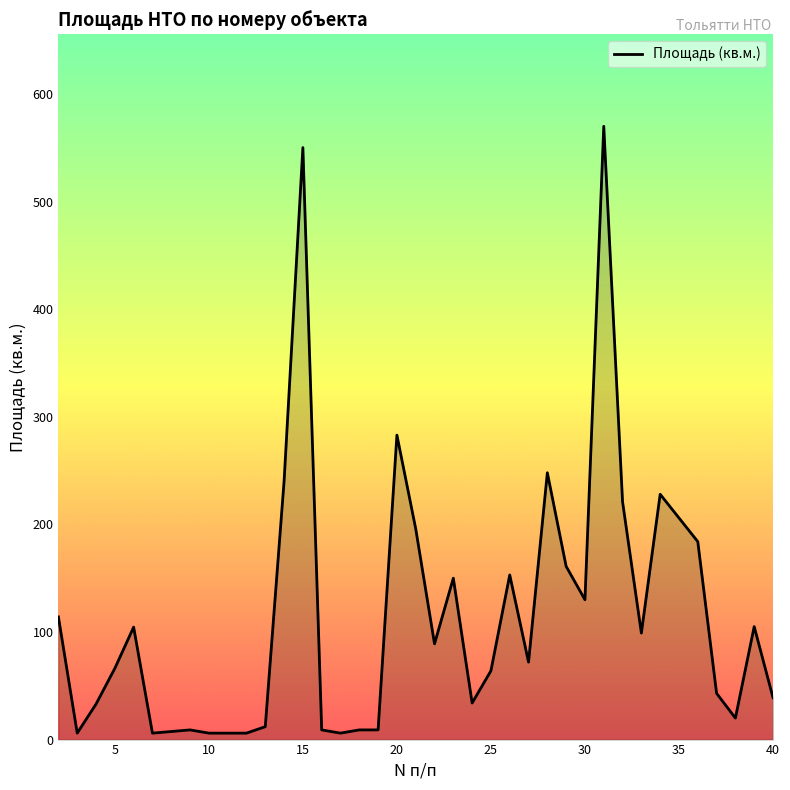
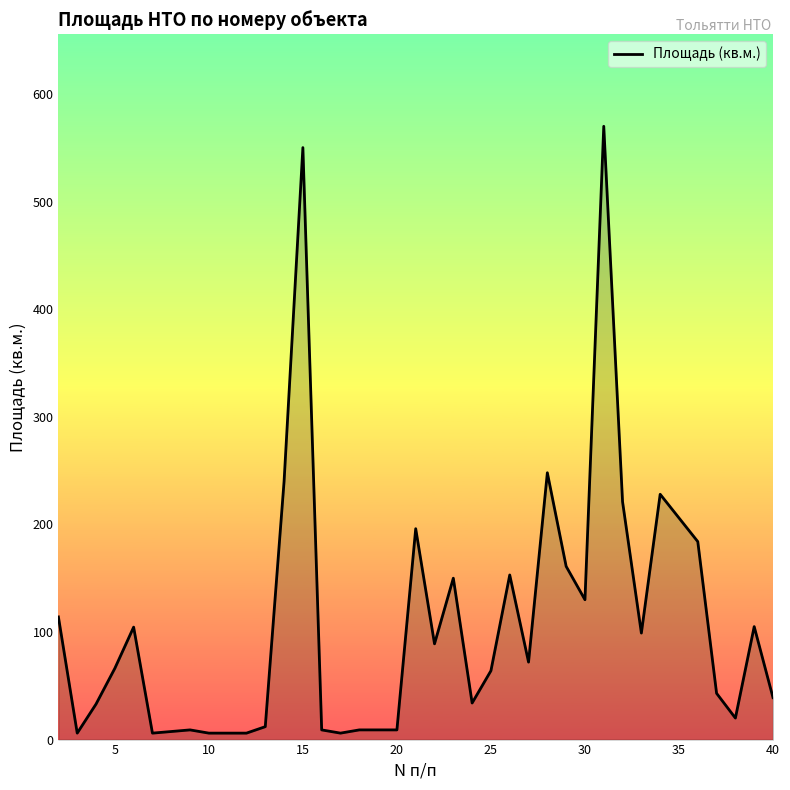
  {
    "5": 66,
    "10": 6,
    "15": 550,
-   "20": 283,
+   "20": 9,
    "25": 64,
    "30": 130,
    "40": 39
  }
